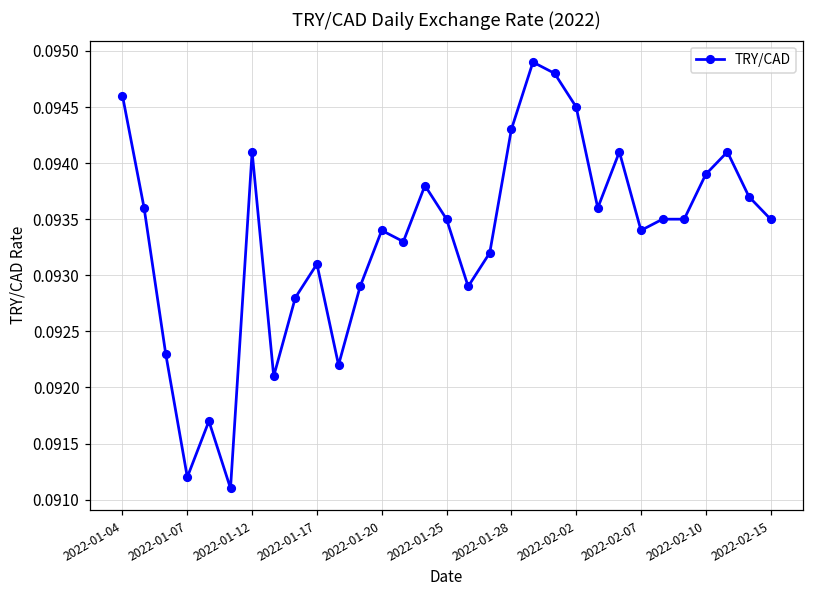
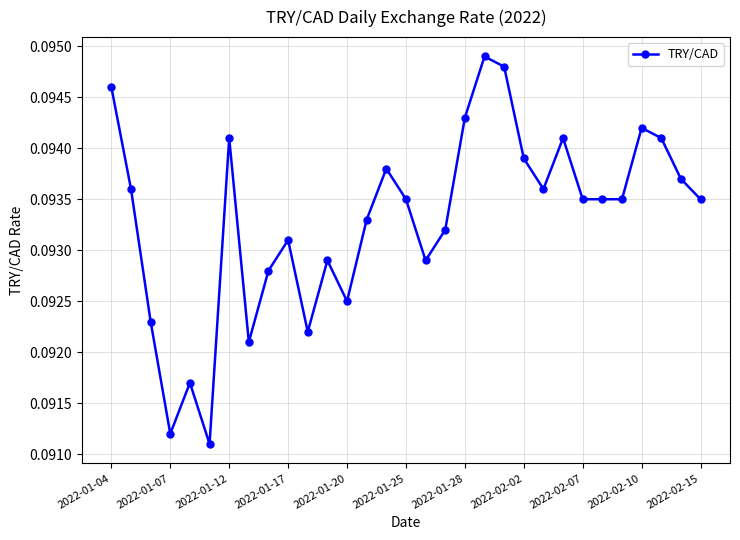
  {
    "2022-01-04": 0.0946,
    "2022-01-07": 0.0912,
    "2022-01-12": 0.0941,
    "2022-01-17": 0.0931,
-   "2022-01-20": 0.0934,
+   "2022-01-20": 0.0925,
    "2022-01-25": 0.0935,
    "2022-01-28": 0.0943,
-   "2022-02-02": 0.0945,
-   "2022-02-07": 0.0934,
-   "2022-02-10": 0.0939,
+   "2022-02-02": 0.0939,
+   "2022-02-07": 0.0935,
+   "2022-02-10": 0.0942,
    "2022-02-15": 0.0935
  }
